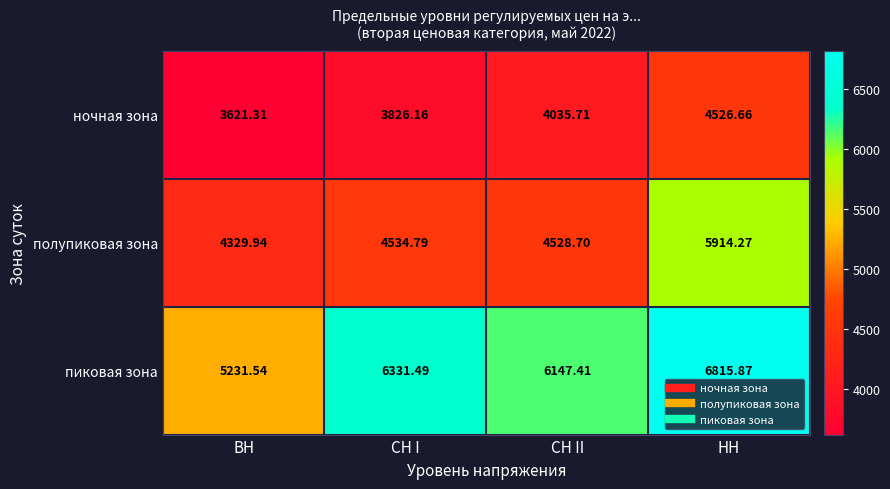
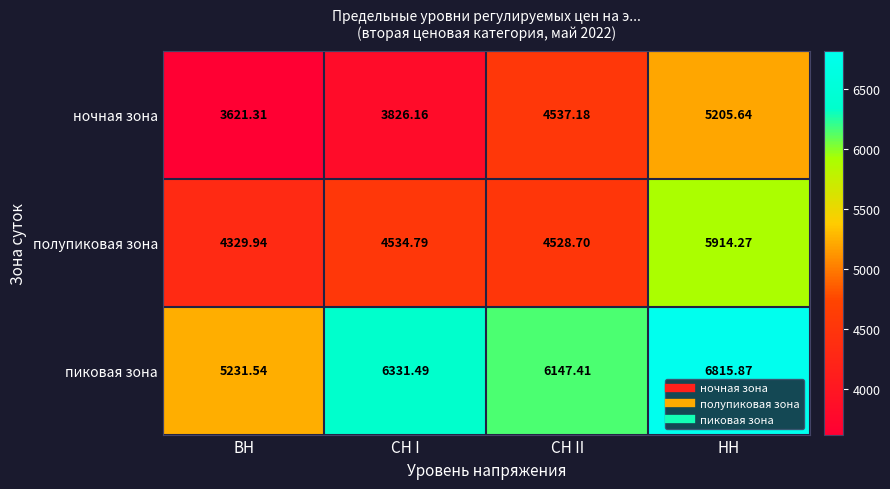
  {
    "ночная зона": {
      "ВН": 3621.31,
      "СН I": 3826.16,
-     "СН II": 4035.71,
-     "НН": 4526.66
+     "СН II": 4537.18,
+     "НН": 5205.64
    },
    "полупиковая зона": {
      "ВН": 4329.94,
      "СН I": 4534.79,
      "СН II": 4528.70,
      "НН": 5914.27
    },
    "пиковая зона": {
      "ВН": 5231.54,
      "СН I": 6331.49,
      "СН II": 6147.41,
      "НН": 6815.87
    }
  }
